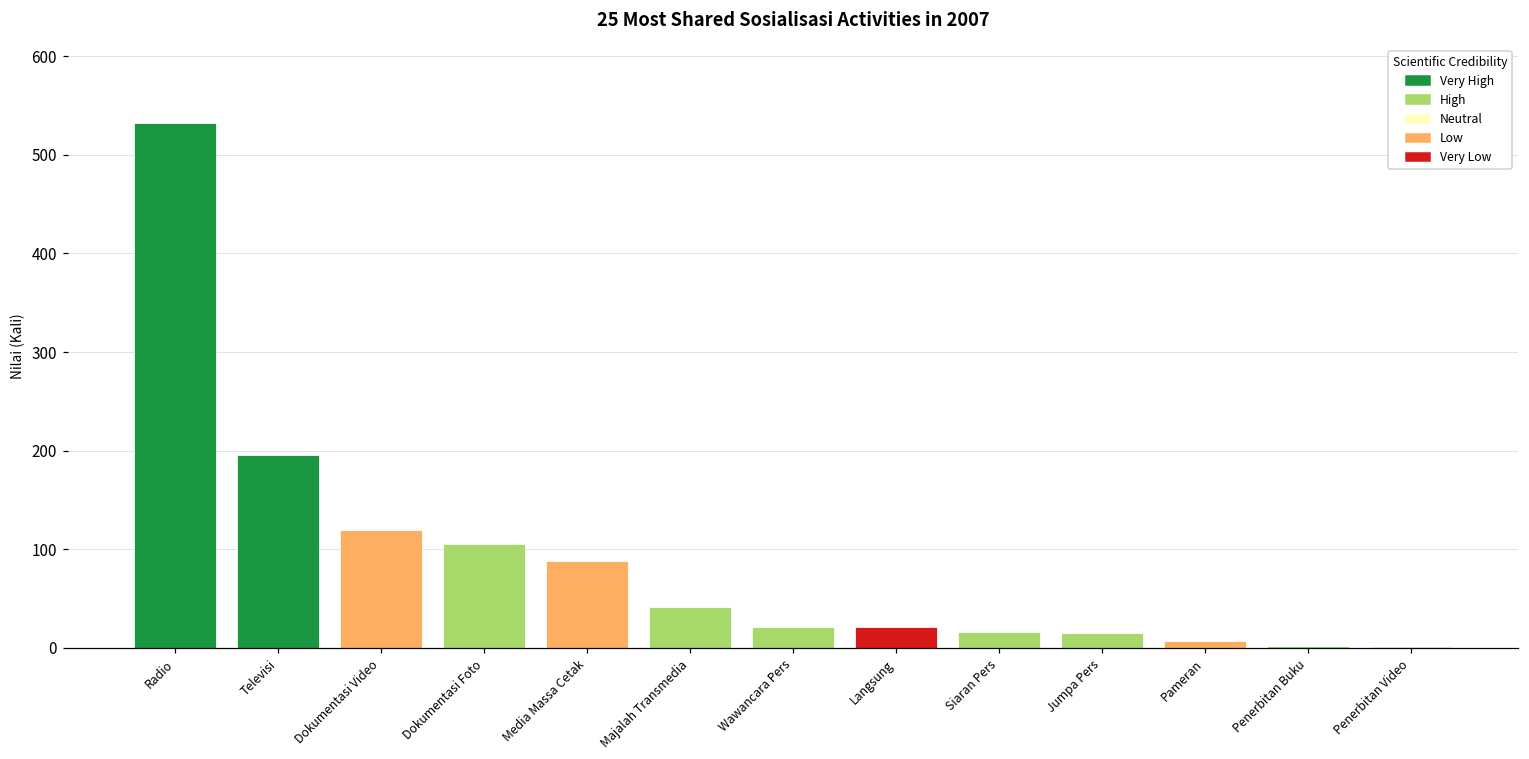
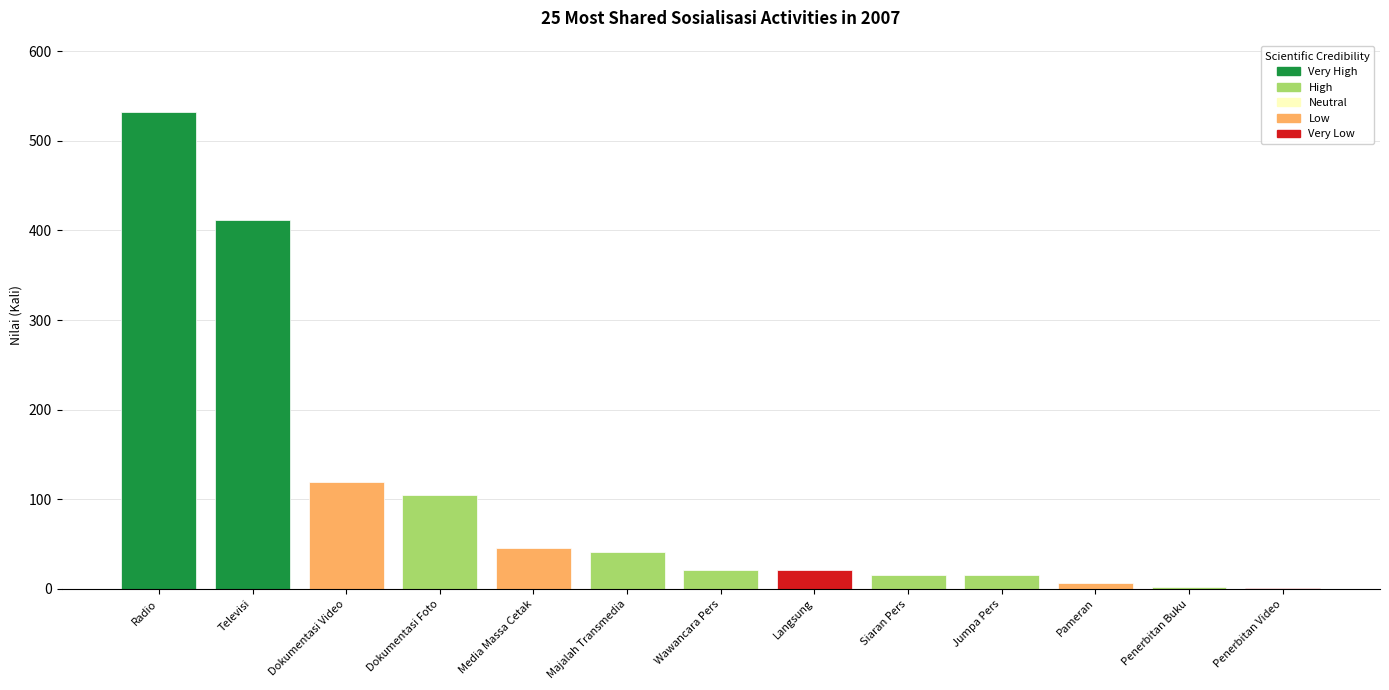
  {
    "Radio": 530,
-   "Televisi": 200,
+   "Televisi": 410,
    "Dokumentasi Video": 120,
    "Dokumentasi Foto": 110,
-   "Media Massa Cetak": 90,
+   "Media Massa Cetak": 50,
    "Majalah Transmedia": 40,
    "Wawancara Pers": 20,
    "Langsung": 20,
    "Siaran Pers": 20,
    "Jumpa Pers": 20,
    "Pameran": 10
  }
